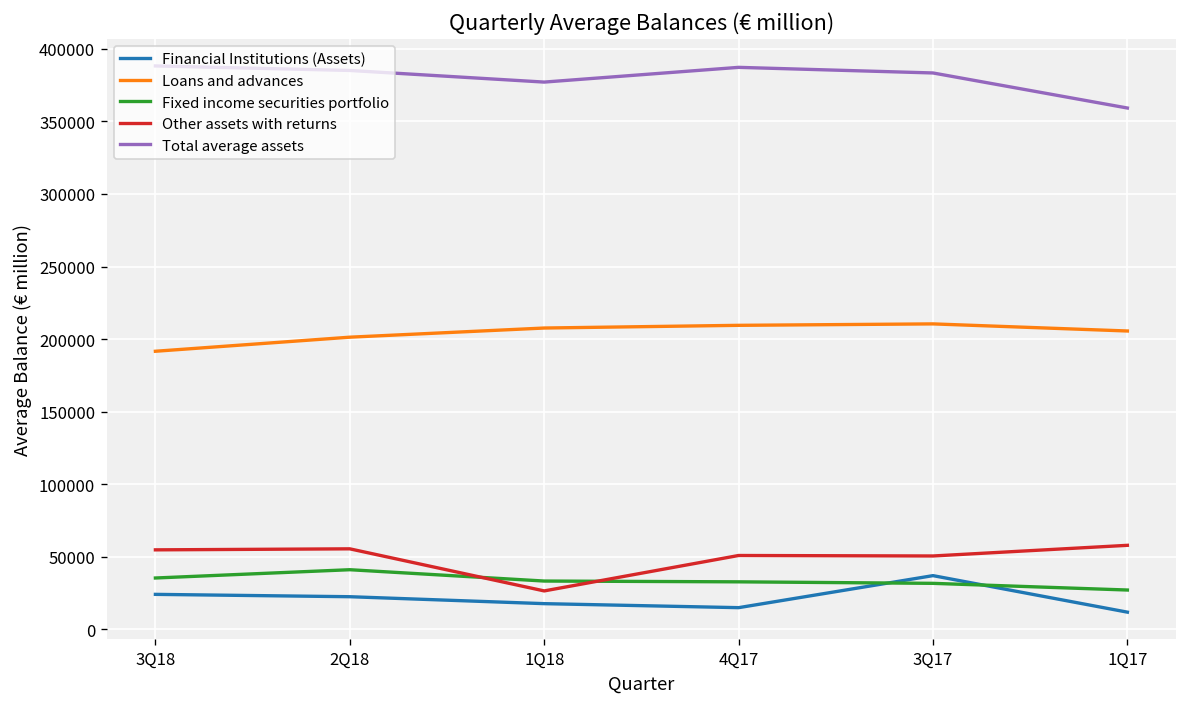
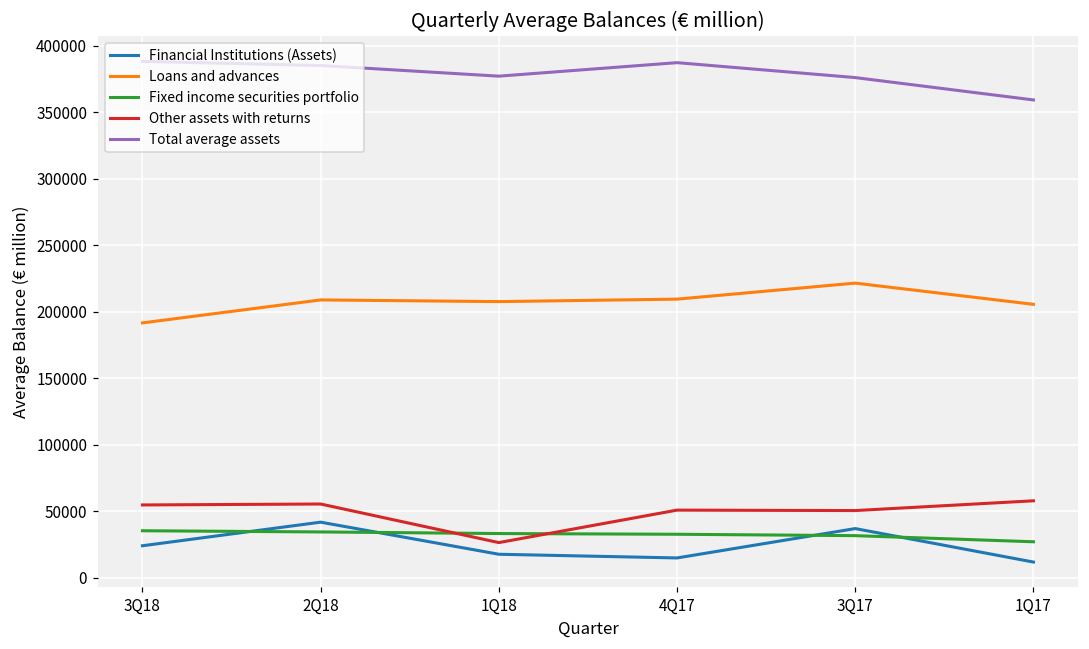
  {
    "Financial Institutions (Assets)": {
      "3Q18": 24000,
-     "2Q18": 22000,
+     "2Q18": 42000,
      "1Q18": 18000,
      "4Q17": 15000,
      "3Q17": 37000,
      "1Q17": 12000
    },
    "Loans and advances": {
      "3Q18": 192000,
-     "2Q18": 201000,
+     "2Q18": 209000,
      "1Q18": 208000,
      "4Q17": 209000,
-     "3Q17": 210000,
+     "3Q17": 222000,
      "1Q17": 206000
    },
    "Fixed income securities portfolio": {
      "3Q18": 35000,
-     "2Q18": 41000,
+     "2Q18": 34000,
      "1Q18": 33000,
      "4Q17": 33000,
      "3Q17": 32000,
      "1Q17": 27000
    },
    "Other assets with returns": {
      "3Q18": 55000,
      "2Q18": 55000,
      "1Q18": 26000,
      "4Q17": 51000,
      "3Q17": 50000,
      "1Q17": 58000
    },
    "Total average assets": {
      "1Q18": 377000,
      "4Q17": 387000,
-     "3Q17": 383000,
+     "3Q17": 376000,
      "1Q17": 359000
    }
  }
